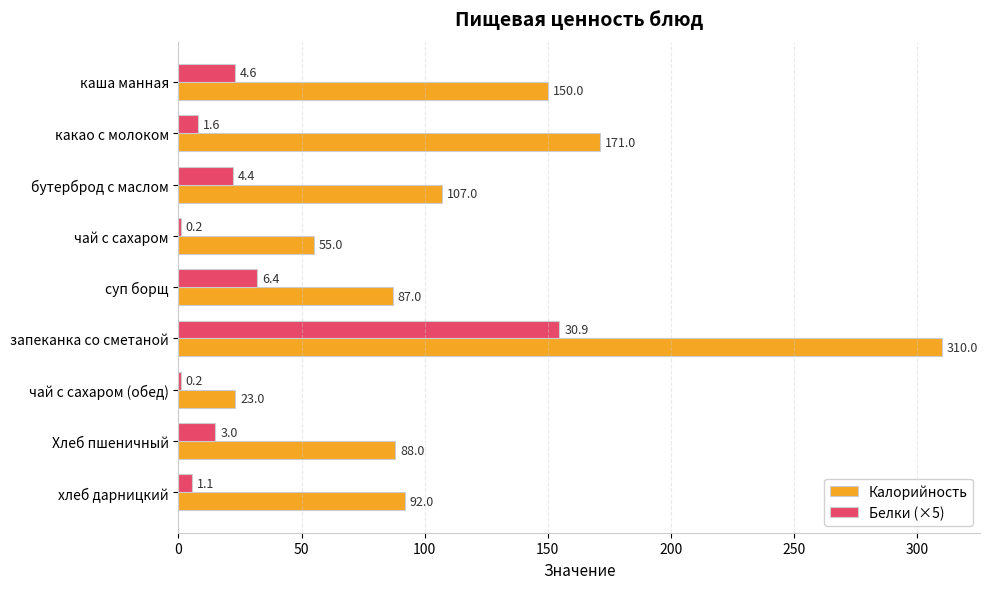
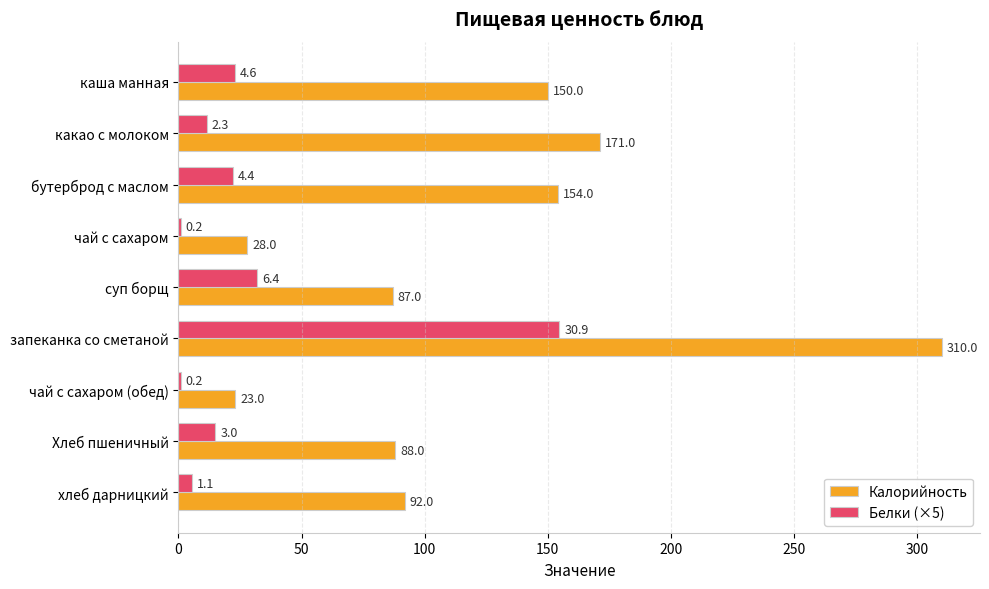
  {
    "Калорийность": {
      "каша манная": 150.0,
      "какао с молоком": 171.0,
-     "бутерброд с маслом": 107.0,
-     "чай с сахаром": 55.0,
+     "бутерброд с маслом": 154.0,
+     "чай с сахаром": 28.0,
      "суп борщ": 87.0,
      "запеканка со сметаной": 310.0,
      "чай с сахаром (обед)": 23.0,
      "Хлеб пшеничный": 88.0,
      "хлеб дарницкий": 92.0
    },
    "Белки (×5)": {
-     "какао с молоком": 1.6
+     "какао с молоком": 2.3
    }
  }
